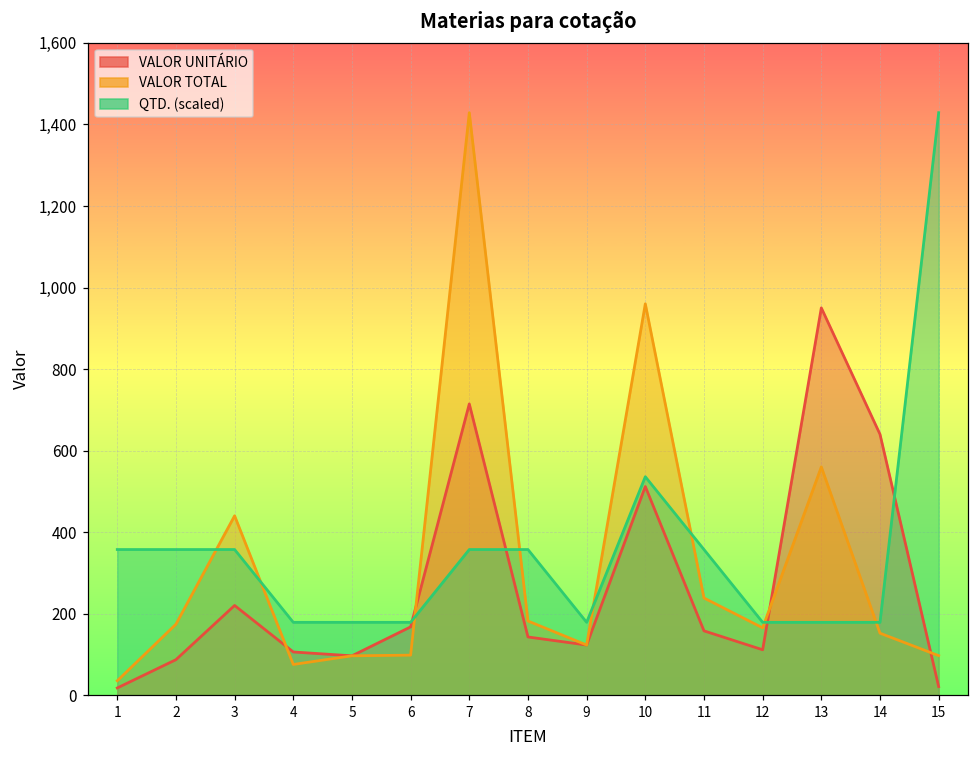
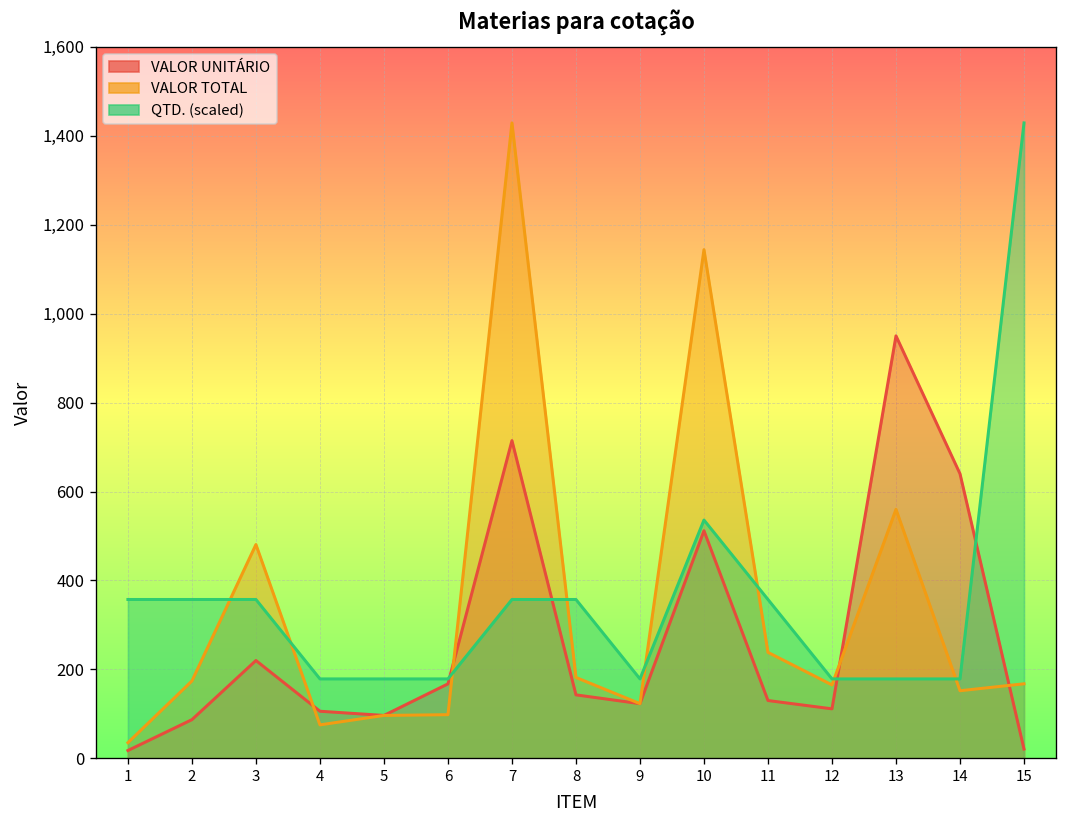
  {
    "VALOR UNITÁRIO": {
      "1": "20",
      "2": "90",
      "3": "220",
      "4": "110",
      "6": "170",
      "7": "710",
      "8": "140",
      "10": "510",
-     "11": "160",
+     "11": "130",
      "12": "110",
      "13": "950",
      "14": "640",
      "15": "20"
    },
    "VALOR TOTAL": {
      "1": "40",
      "2": "170",
-     "3": "440",
+     "3": "480",
      "4": "80",
      "6": "100",
      "7": "1,430",
      "8": "180",
-     "10": "960",
+     "10": "1,140",
      "11": "240",
      "12": "170",
      "13": "560",
      "14": "150",
-     "15": "100"
+     "15": "170"
    }
  }
